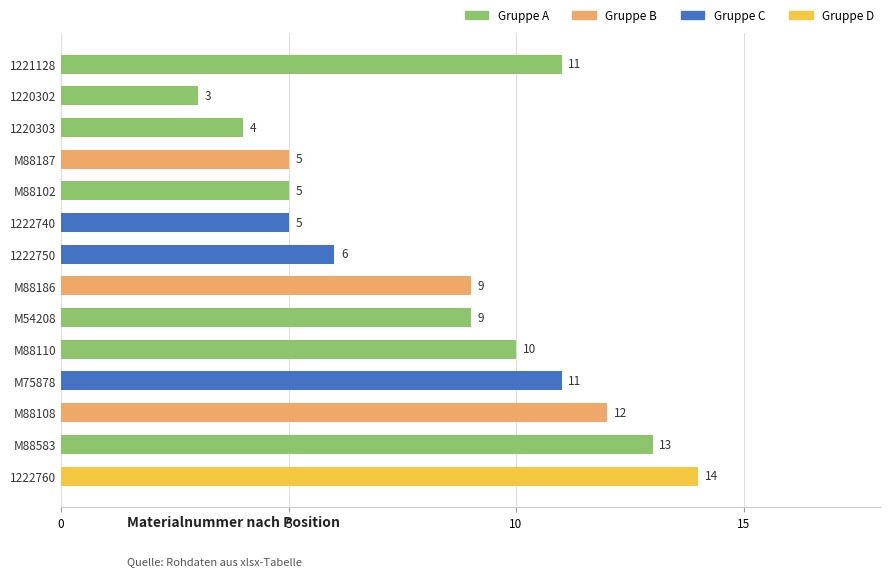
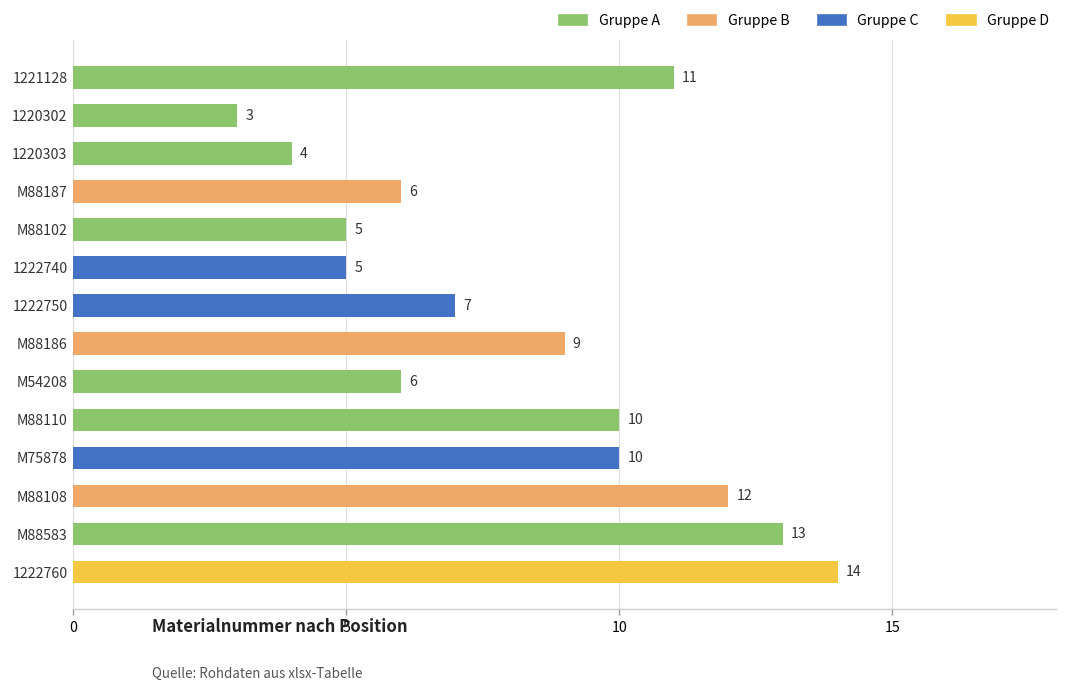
  {
    "1221128": 11,
    "1220302": 3,
    "1220303": 4,
-   "M88187": 5,
+   "M88187": 6,
    "M88102": 5,
    "1222740": 5,
-   "1222750": 6,
+   "1222750": 7,
    "M88186": 9,
-   "M54208": 9,
+   "M54208": 6,
    "M88110": 10,
-   "M75878": 11,
+   "M75878": 10,
    "M88108": 12,
    "M88583": 13,
    "1222760": 14
  }
